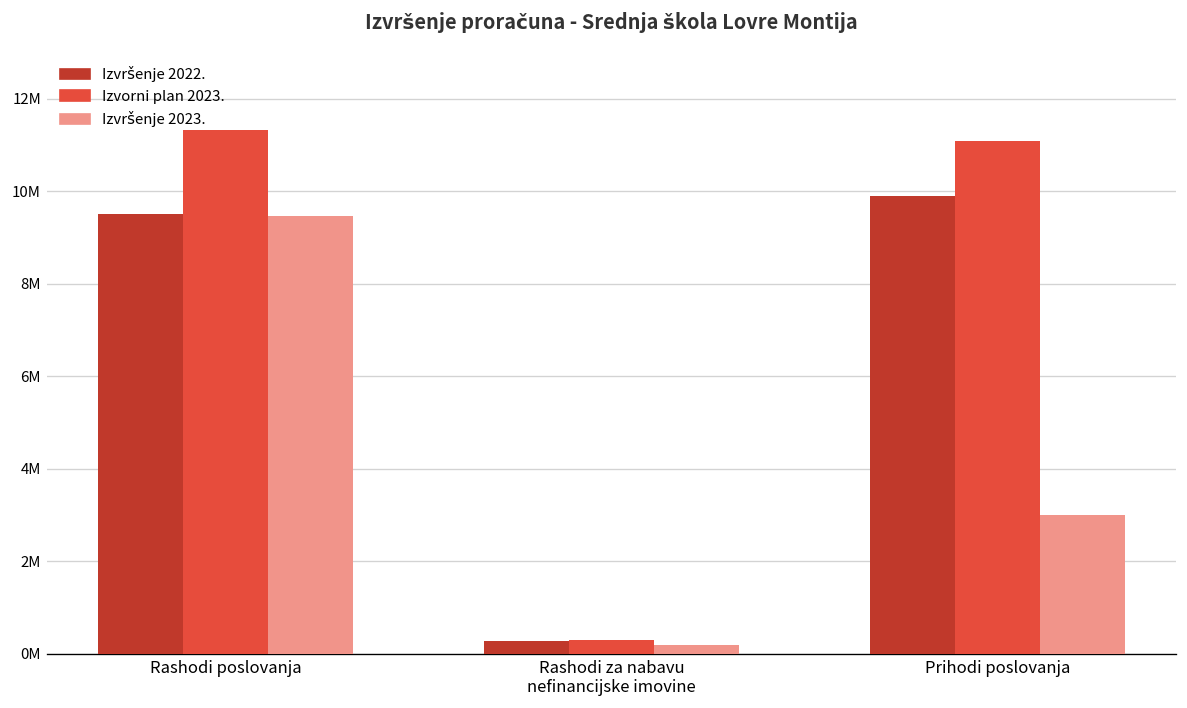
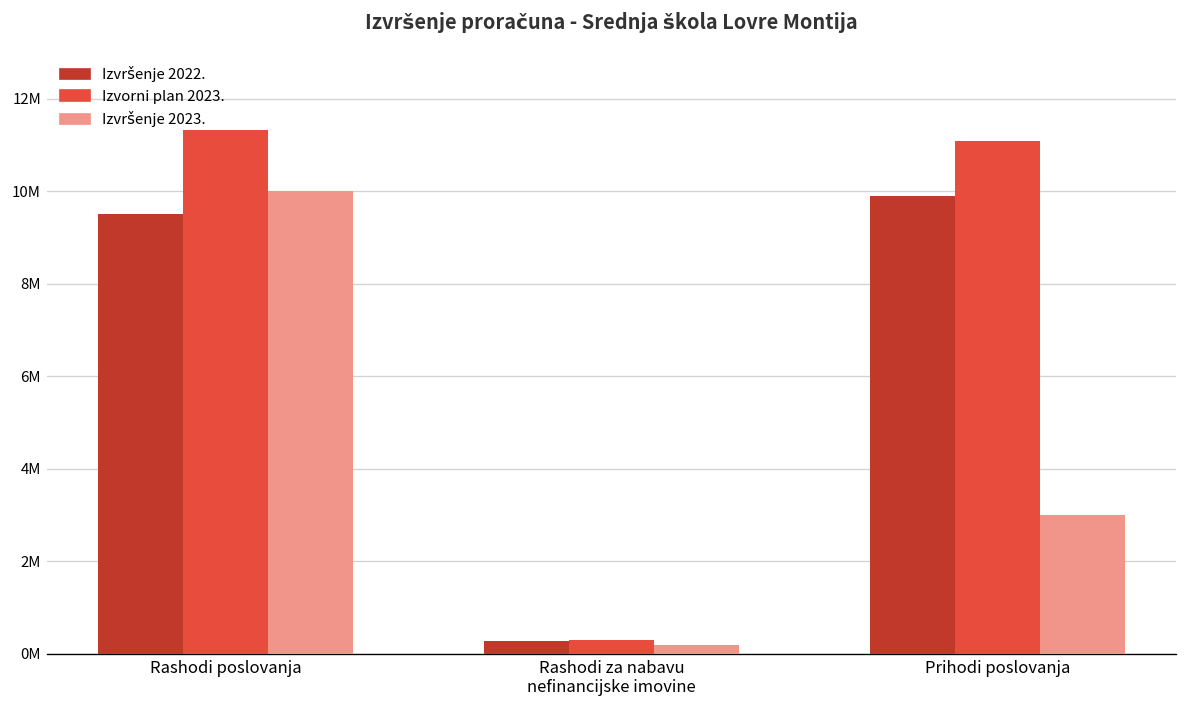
  {
    "Izvršenje 2023.": {
-     "Rashodi poslovanja": 9500000,
+     "Rashodi poslovanja": 10000000,
      "Rashodi za nabavu nefinancijske imovine": 200000,
      "Prihodi poslovanja": 3000000
    }
  }
